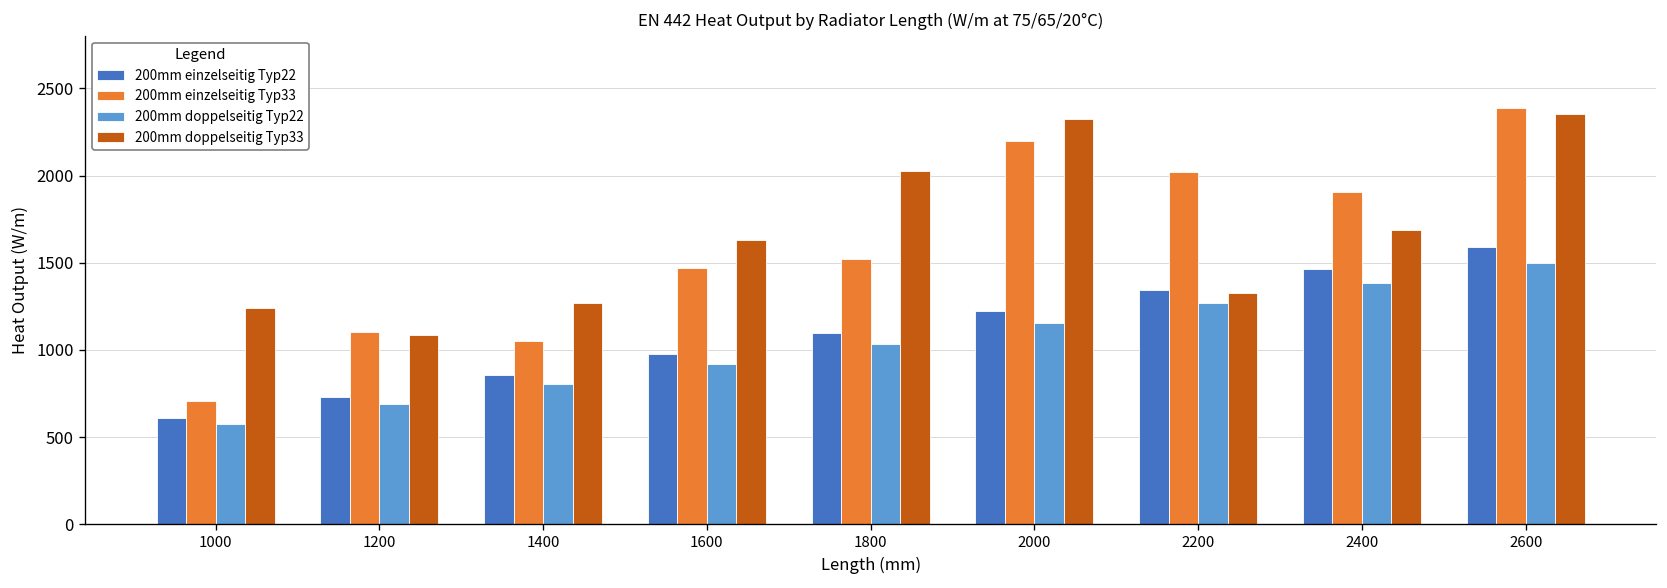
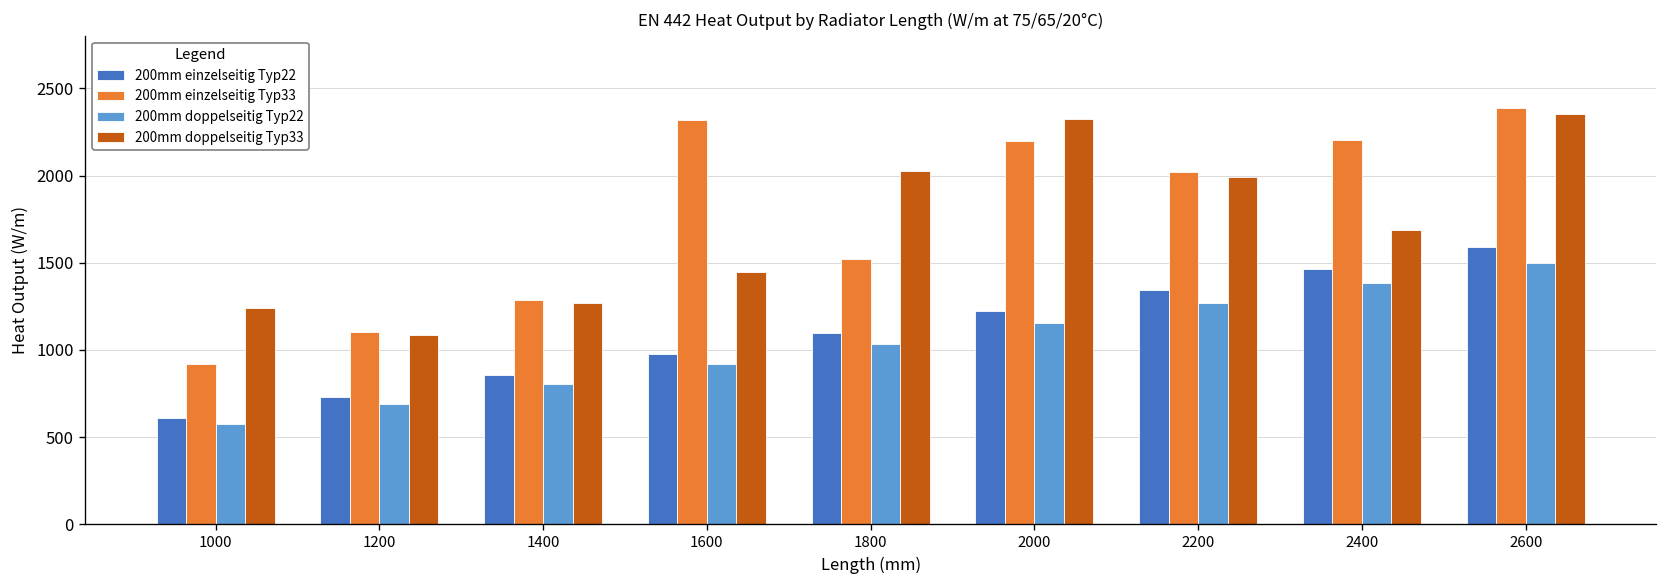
  {
    "200mm einzelseitig Typ33": {
-     "1000": 710,
+     "1000": 920,
      "1200": 1100,
-     "1400": 1050,
-     "1600": 1470,
+     "1400": 1290,
+     "1600": 2320,
      "1800": 1520,
      "2000": 2200,
      "2200": 2020,
-     "2400": 1910,
+     "2400": 2200,
      "2600": 2390
    },
    "200mm doppelseitig Typ33": {
      "1000": 1240,
      "1200": 1090,
      "1400": 1270,
-     "1600": 1630,
+     "1600": 1450,
      "1800": 2030,
      "2000": 2320,
-     "2200": 1320,
+     "2200": 1990,
      "2400": 1690,
      "2600": 2360
    }
  }
